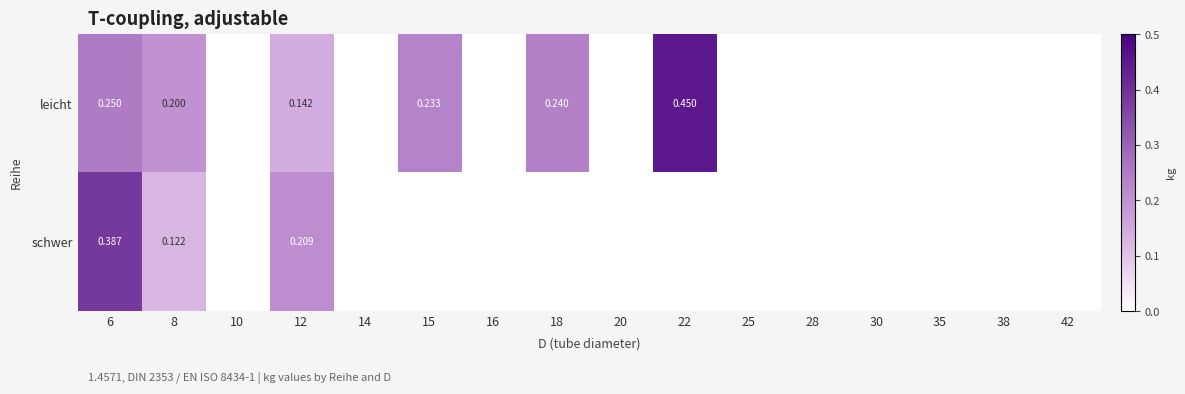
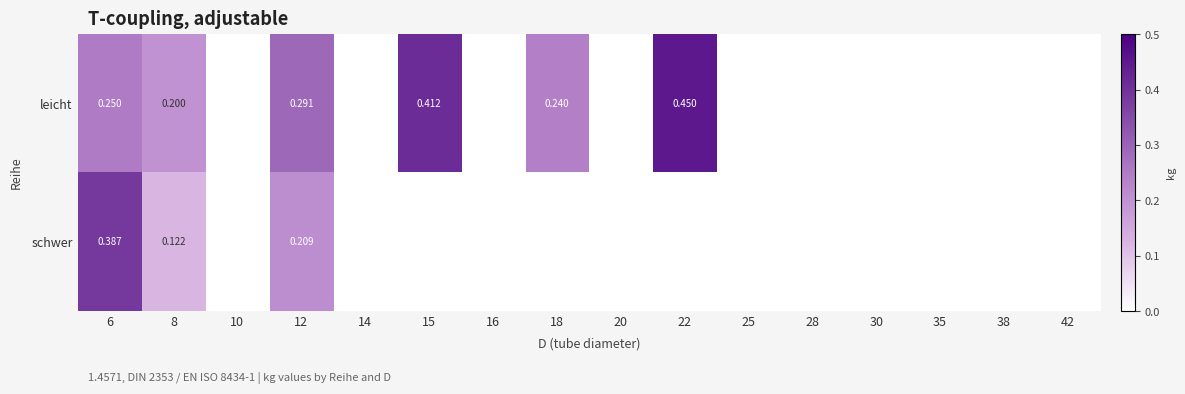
  {
    "leicht": {
      "6": 0.250,
      "8": 0.200,
-     "12": 0.142,
-     "15": 0.233,
+     "12": 0.291,
+     "15": 0.412,
      "18": 0.240,
      "22": 0.450
    },
    "schwer": {
      "6": 0.387,
      "8": 0.122,
      "12": 0.209
    }
  }
